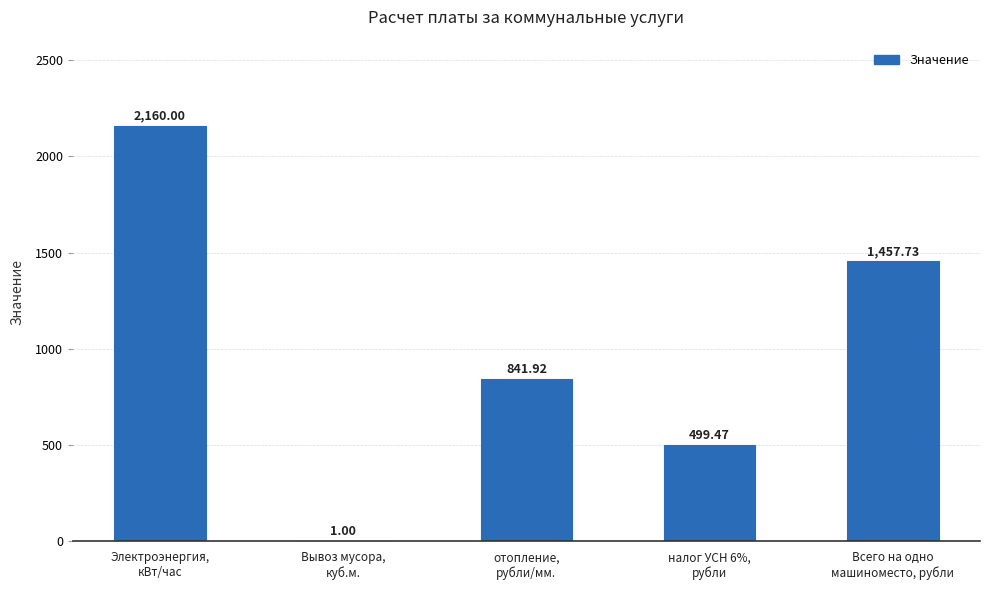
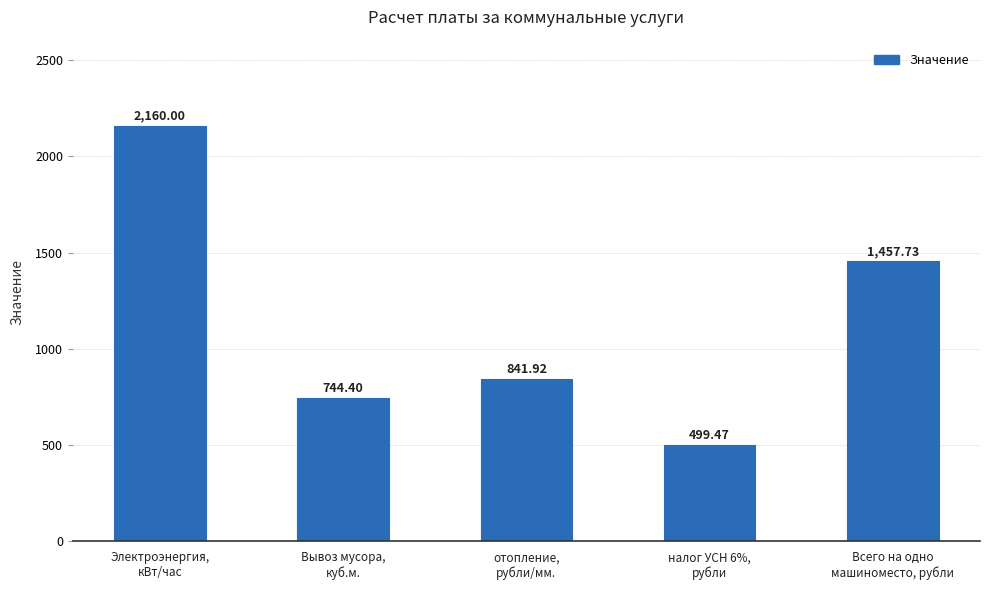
  {
    "Электроэнергия, кВт/час": "2,160.00",
-   "Вывоз мусора, куб.м.": "1.00",
+   "Вывоз мусора, куб.м.": "744.40",
    "отопление, рубли/мм.": "841.92",
    "налог УСН 6%, рубли": "499.47",
    "Всего на одно машиноместо, рубли": "1,457.73"
  }
